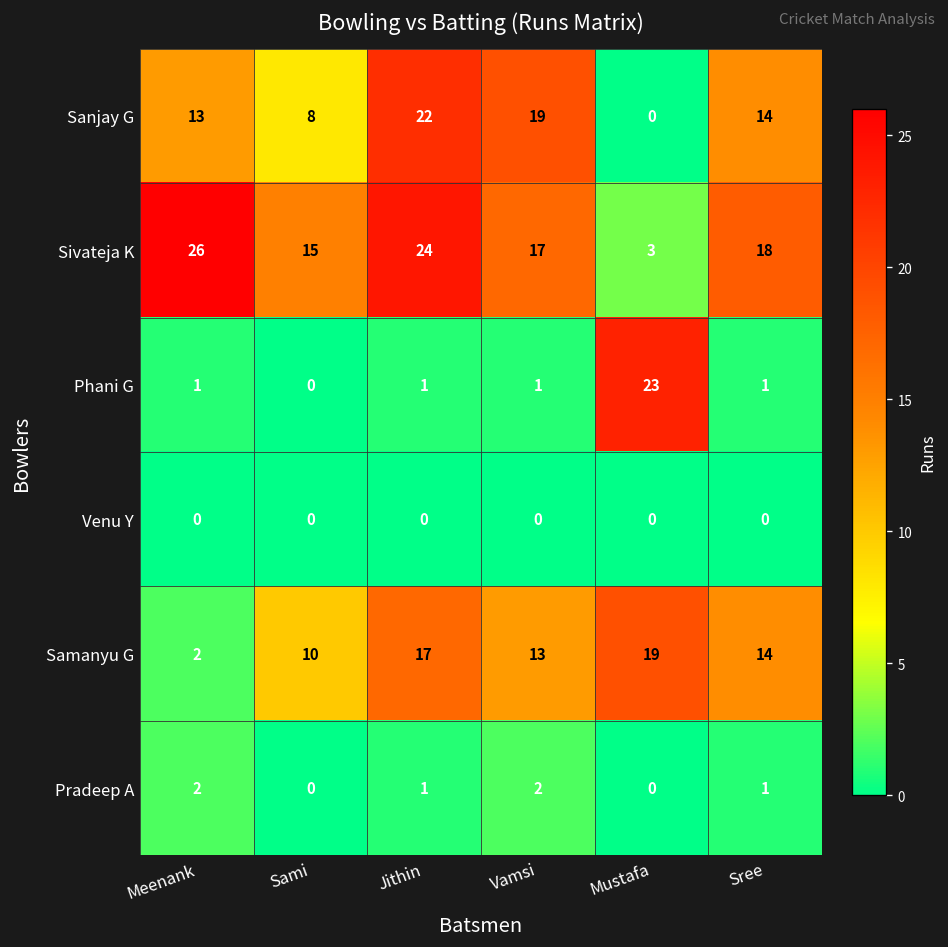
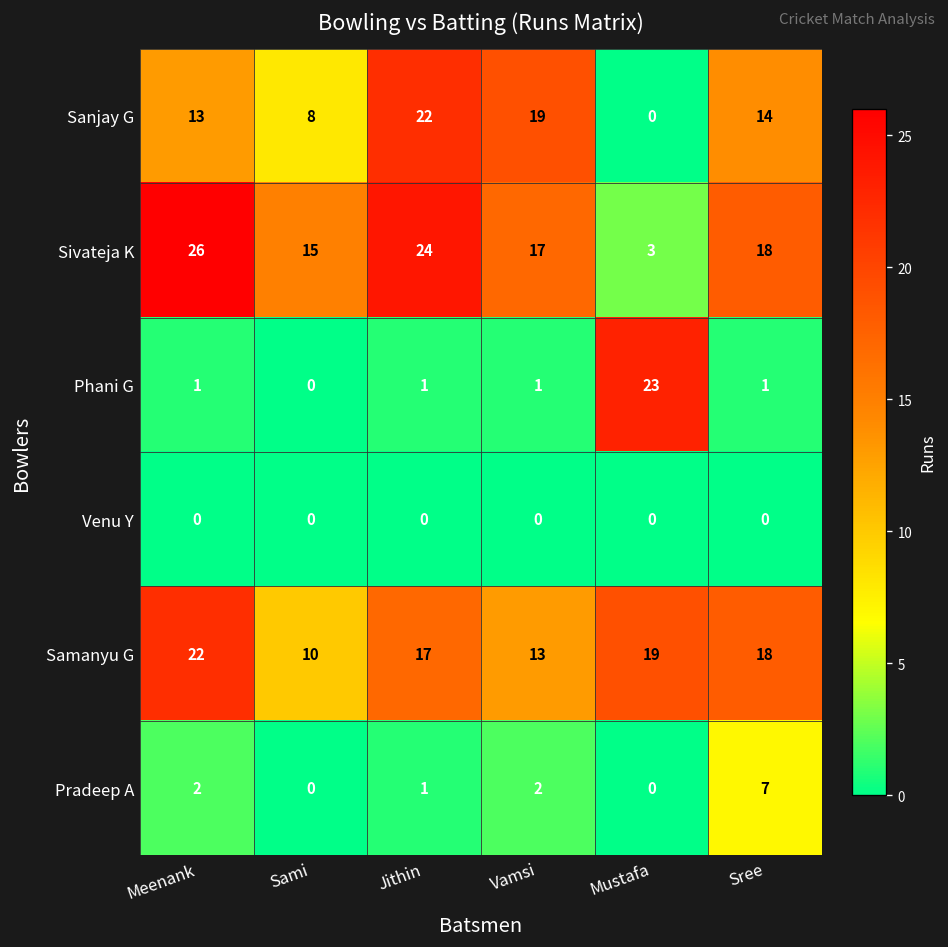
  {
    "Sanjay G": {
      "Meenank": 13,
      "Sami": 8,
      "Jithin": 22,
      "Vamsi": 19,
      "Mustafa": 0,
      "Sree": 14
    },
    "Sivateja K": {
      "Meenank": 26,
      "Sami": 15,
      "Jithin": 24,
      "Vamsi": 17,
      "Mustafa": 3,
      "Sree": 18
    },
    "Phani G": {
      "Meenank": 1,
      "Sami": 0,
      "Jithin": 1,
      "Vamsi": 1,
      "Mustafa": 23,
      "Sree": 1
    },
    "Venu Y": {
      "Meenank": 0,
      "Sami": 0,
      "Jithin": 0,
      "Vamsi": 0,
      "Mustafa": 0,
      "Sree": 0
    },
    "Samanyu G": {
-     "Meenank": 2,
+     "Meenank": 22,
      "Sami": 10,
      "Jithin": 17,
      "Vamsi": 13,
      "Mustafa": 19,
-     "Sree": 14
+     "Sree": 18
    },
    "Pradeep A": {
      "Meenank": 2,
      "Sami": 0,
      "Jithin": 1,
      "Vamsi": 2,
      "Mustafa": 0,
-     "Sree": 1
+     "Sree": 7
    }
  }
